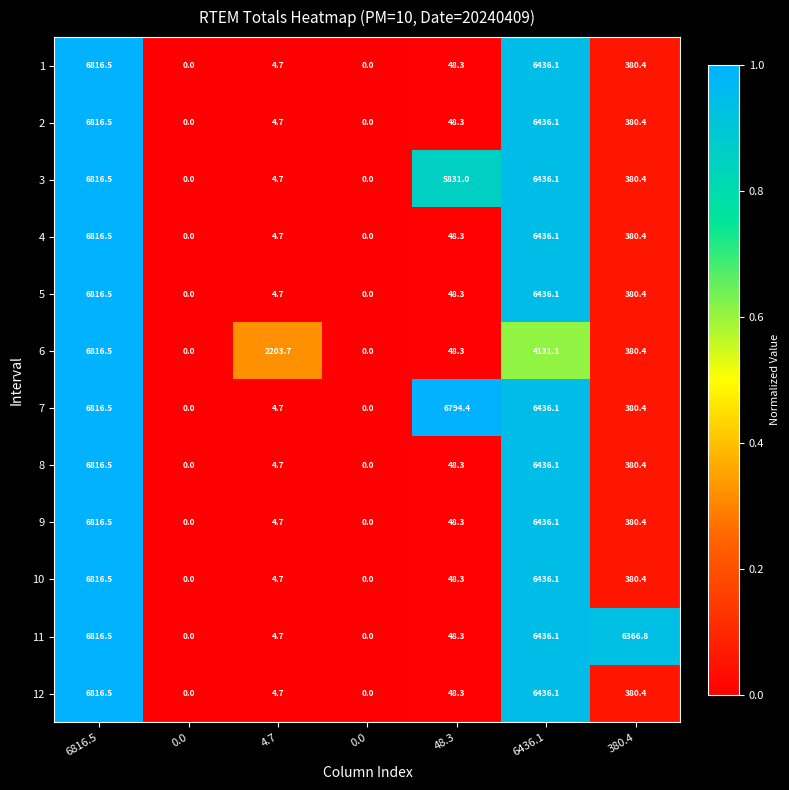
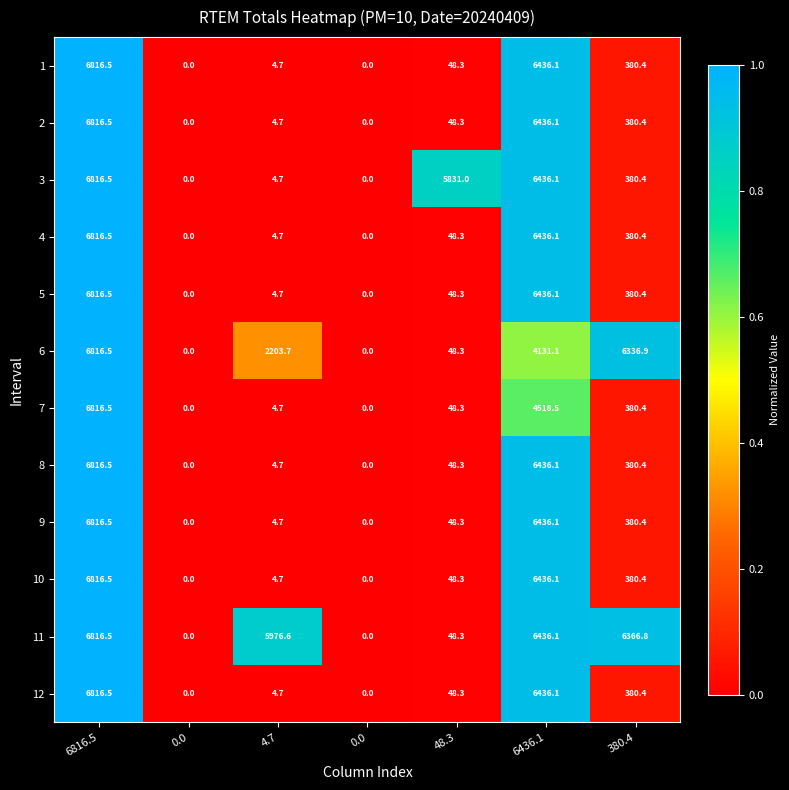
  {
    "1": {
      "6816.5": 6816.5,
      "4.7": 4.7,
      "48.3": 48.3,
      "6436.1": 6436.1,
      "380.4": 380.4
    },
    "2": {
      "6816.5": 6816.5,
      "4.7": 4.7,
      "48.3": 48.3,
      "6436.1": 6436.1,
      "380.4": 380.4
    },
    "3": {
      "6816.5": 6816.5,
      "4.7": 4.7,
      "48.3": 5831.0,
      "6436.1": 6436.1,
      "380.4": 380.4
    },
    "4": {
      "6816.5": 6816.5,
      "4.7": 4.7,
      "48.3": 48.3,
      "6436.1": 6436.1,
      "380.4": 380.4
    },
    "5": {
      "6816.5": 6816.5,
      "4.7": 4.7,
      "48.3": 48.3,
      "6436.1": 6436.1,
      "380.4": 380.4
    },
    "6": {
      "6816.5": 6816.5,
      "4.7": 2203.7,
      "48.3": 48.3,
      "6436.1": 4131.1,
-     "380.4": 380.4
+     "380.4": 6336.9
    },
    "7": {
      "6816.5": 6816.5,
      "4.7": 4.7,
-     "48.3": 6794.4,
-     "6436.1": 6436.1,
+     "48.3": 48.3,
+     "6436.1": 4518.5,
      "380.4": 380.4
    },
    "8": {
      "6816.5": 6816.5,
      "4.7": 4.7,
      "48.3": 48.3,
      "6436.1": 6436.1,
      "380.4": 380.4
    },
    "9": {
      "6816.5": 6816.5,
      "4.7": 4.7,
      "48.3": 48.3,
      "6436.1": 6436.1,
      "380.4": 380.4
    },
    "10": {
      "6816.5": 6816.5,
      "4.7": 4.7,
      "48.3": 48.3,
      "6436.1": 6436.1,
      "380.4": 380.4
    },
    "11": {
      "6816.5": 6816.5,
-     "4.7": 4.7,
+     "4.7": 5976.6,
      "48.3": 48.3,
      "6436.1": 6436.1,
      "380.4": 6366.8
    },
    "12": {
      "6816.5": 6816.5,
      "4.7": 4.7,
      "48.3": 48.3,
      "6436.1": 6436.1,
      "380.4": 380.4
    }
  }
